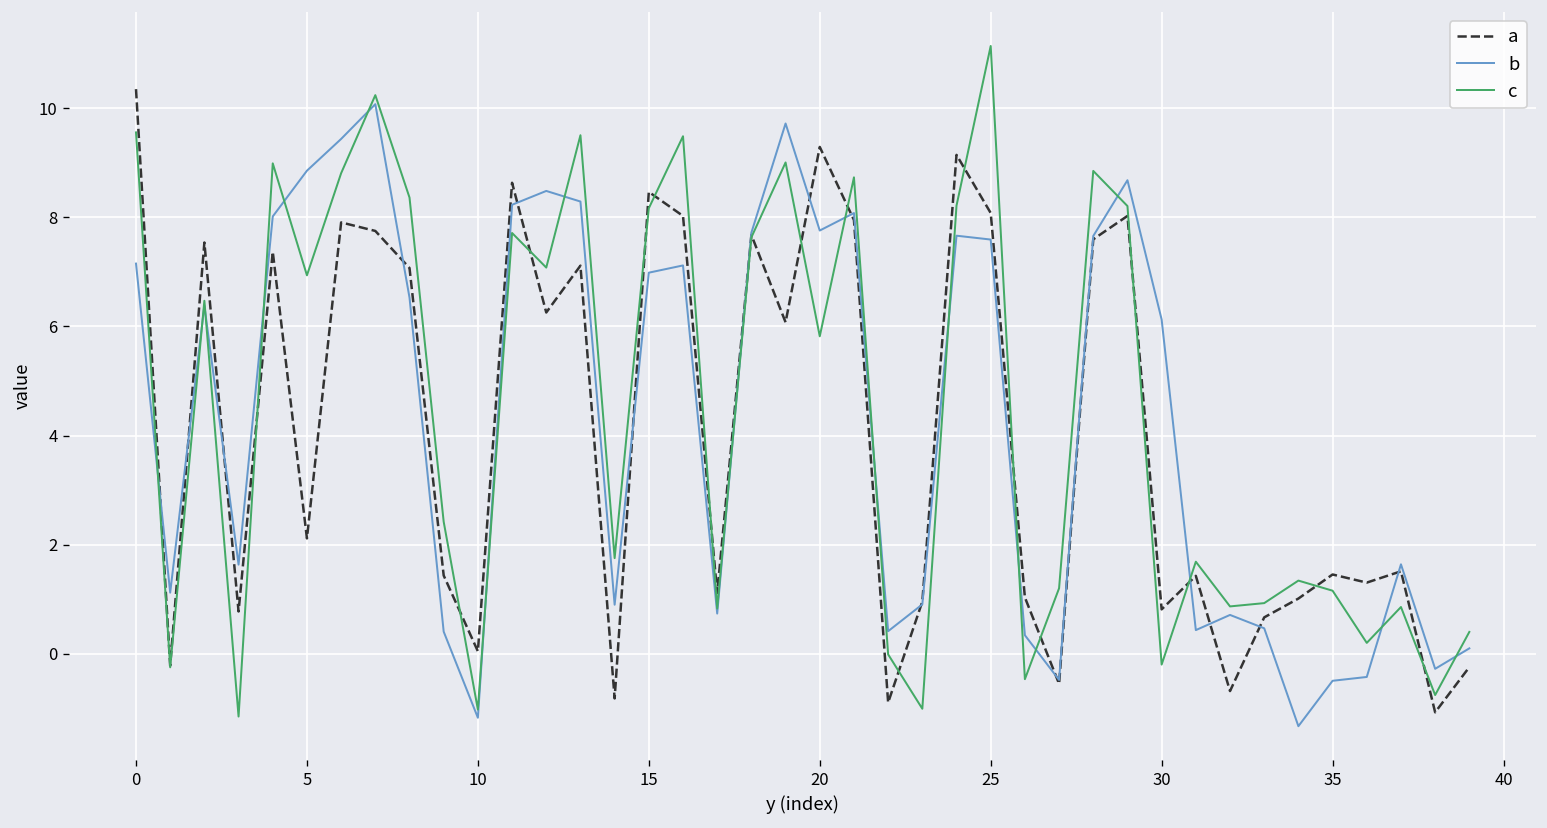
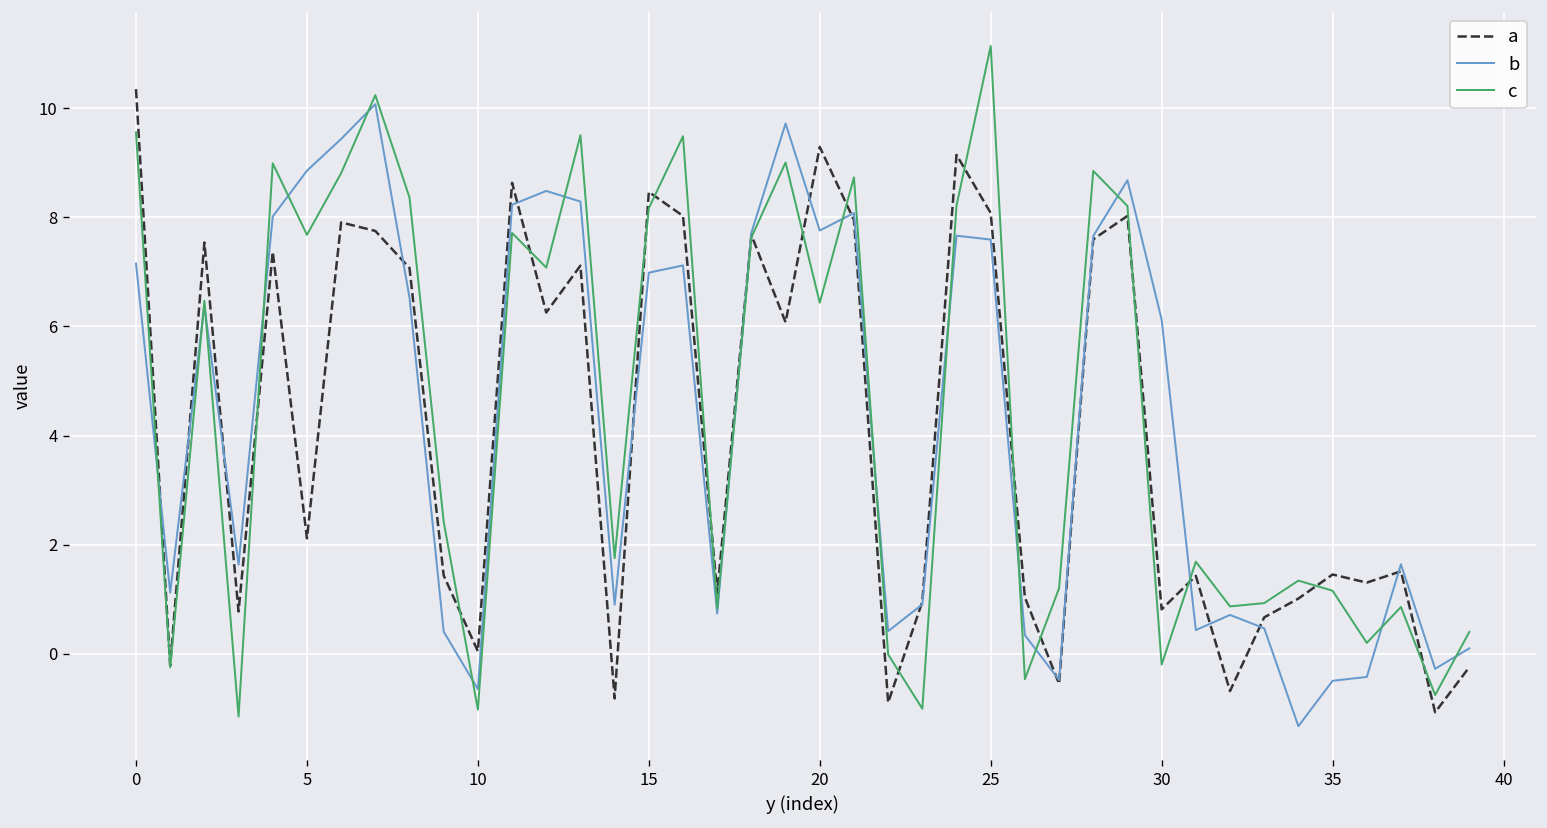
  {
    "a": {
      "0": 10.3,
      "5": 2.1,
      "10": 0.0,
      "15": 8.5,
      "20": 9.3,
      "25": 8.1,
      "30": 0.8,
      "35": 1.5
    },
    "b": {
      "0": 7.2,
      "5": 8.9,
-     "10": -1.2,
+     "10": -0.6,
      "15": 7.0,
      "20": 7.8,
      "25": 7.6,
      "30": 6.1,
      "35": -0.5
    },
    "c": {
      "0": 9.6,
-     "5": 6.9,
+     "5": 7.7,
      "10": -1.0,
      "15": 8.2,
-     "20": 5.8,
+     "20": 6.4,
      "25": 11.1,
      "30": -0.2,
      "35": 1.2
    }
  }
